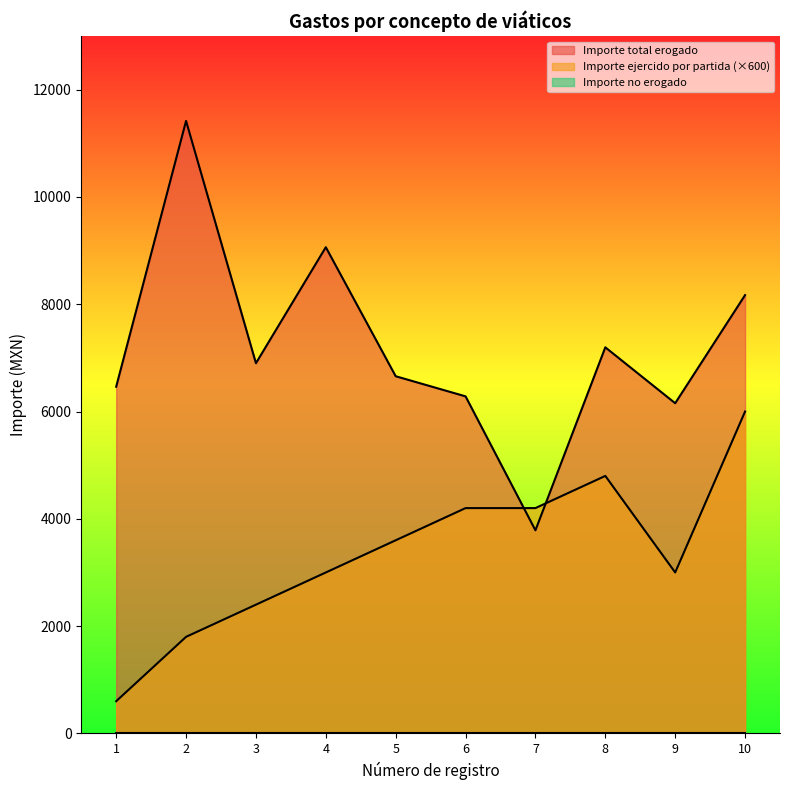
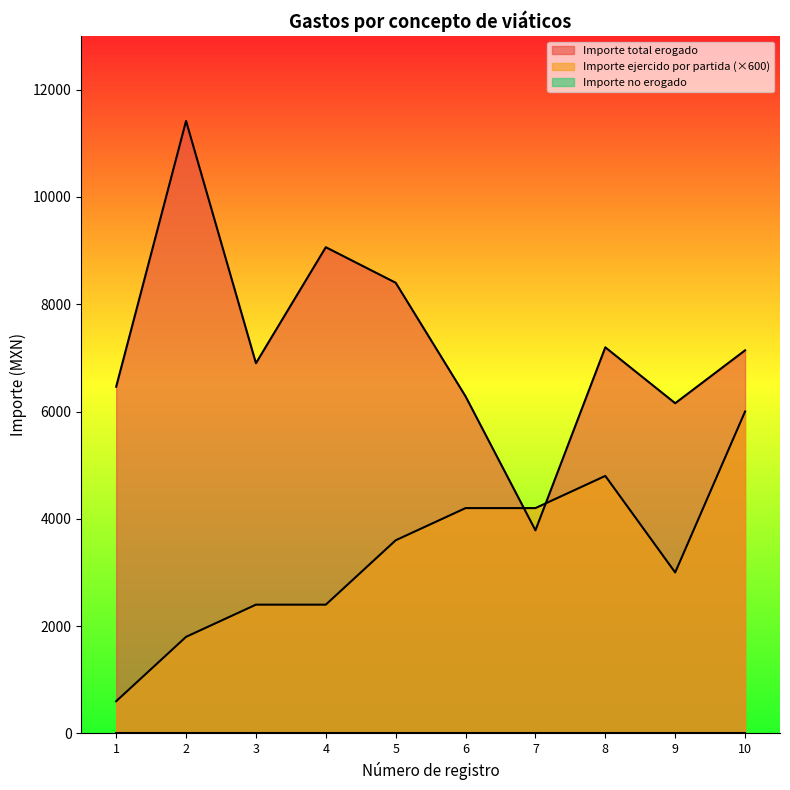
  {
    "Importe total erogado": {
      "1": 6500,
      "2": 11400,
      "3": 6900,
      "4": 9100,
-     "5": 6700,
+     "5": 8400,
      "6": 6300,
      "7": 3800,
      "8": 7200,
      "9": 6200,
-     "10": 8200
+     "10": 7100
    },
    "Importe ejercido por partida (×600)": {
      "1": 600,
      "2": 1800,
      "3": 2400,
-     "4": 3000,
+     "4": 2400,
      "5": 3600,
      "6": 4200,
      "7": 4200,
      "8": 4800,
      "9": 3000,
      "10": 6000
    },
    "Importe no erogado": {
      "1": 0,
      "2": 0,
      "3": 0,
      "4": 0,
      "5": 0,
      "6": 0,
      "7": 0,
      "8": 0,
      "9": 0,
      "10": 0
    }
  }
